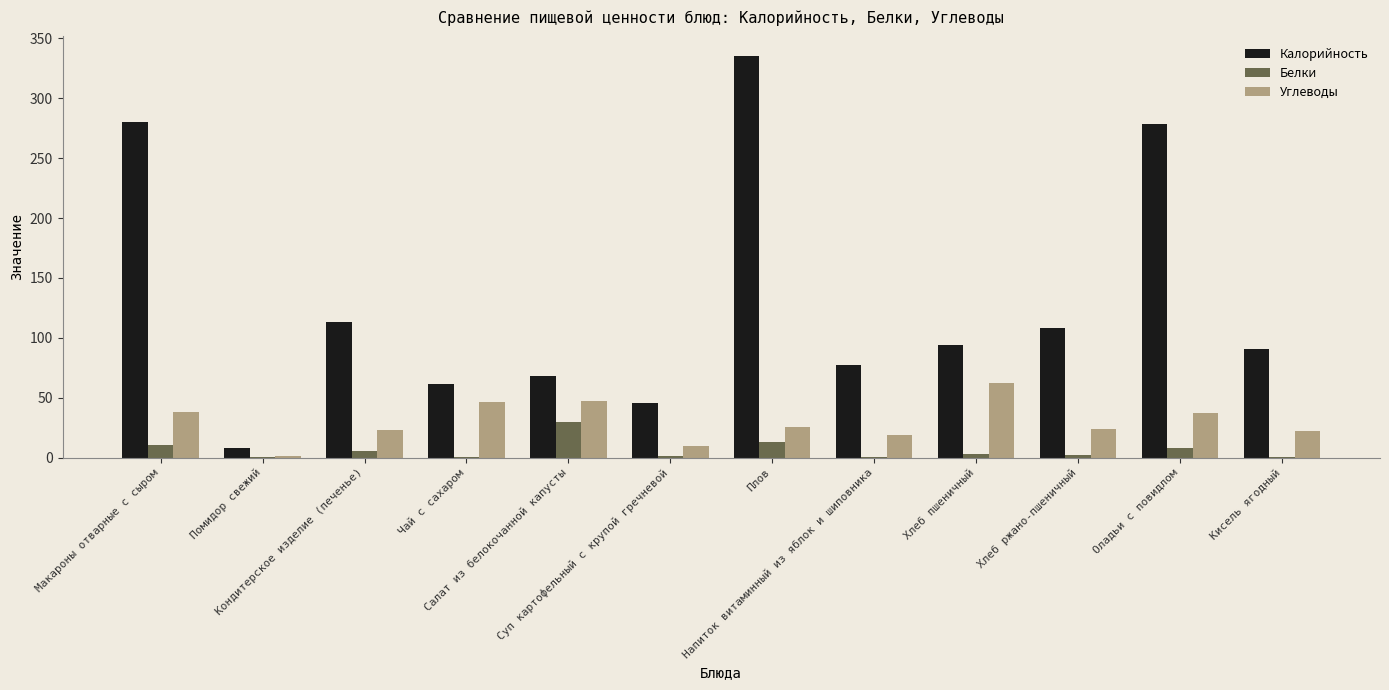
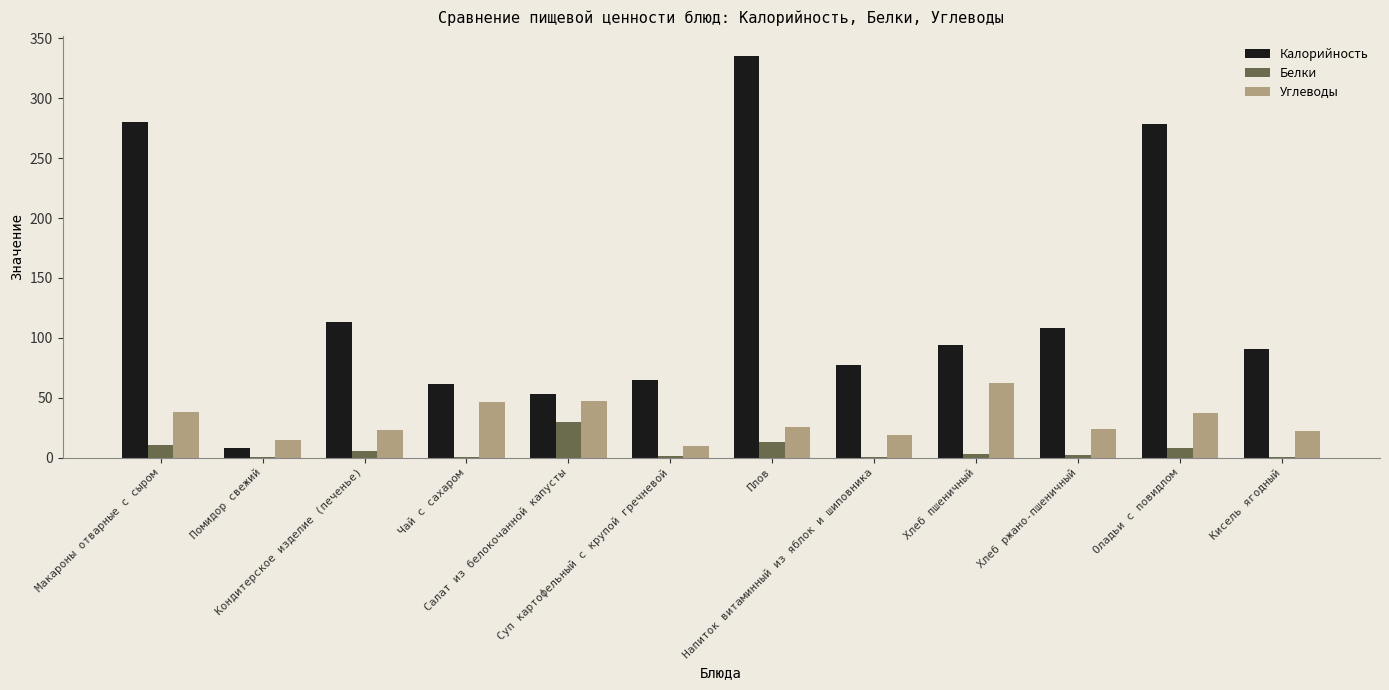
  {
    "Калорийность": {
      "Макароны отварные с сыром": 280,
      "Помидор свежий": 8,
      "Кондитерское изделие (печенье)": 114,
      "Чай с сахаром": 61,
-     "Салат из белокочанной капусты": 68,
-     "Суп картофельный с крупой гречневой": 45,
+     "Салат из белокочанной капусты": 53,
+     "Суп картофельный с крупой гречневой": 65,
      "Плов": 335,
      "Напиток витаминный из яблок и шиповника": 78,
      "Хлеб пшеничный": 94,
      "Хлеб ржано-пшеничный": 108,
      "Оладьи с повидлом": 279,
      "Кисель ягодный": 91
    },
    "Белки": {
      "Макароны отварные с сыром": 11,
      "Кондитерское изделие (печенье)": 6,
      "Салат из белокочанной капусты": 30,
      "Плов": 13,
      "Хлеб пшеничный": 3,
      "Хлеб ржано-пшеничный": 2,
      "Оладьи с повидлом": 8
    },
    "Углеводы": {
      "Макароны отварные с сыром": 38,
-     "Помидор свежий": 1,
+     "Помидор свежий": 15,
      "Кондитерское изделие (печенье)": 23,
      "Чай с сахаром": 46,
      "Салат из белокочанной капусты": 47,
      "Суп картофельный с крупой гречневой": 10,
      "Плов": 26,
      "Напиток витаминный из яблок и шиповника": 19,
      "Хлеб пшеничный": 62,
      "Хлеб ржано-пшеничный": 24,
      "Оладьи с повидлом": 37,
      "Кисель ягодный": 22
    }
  }
